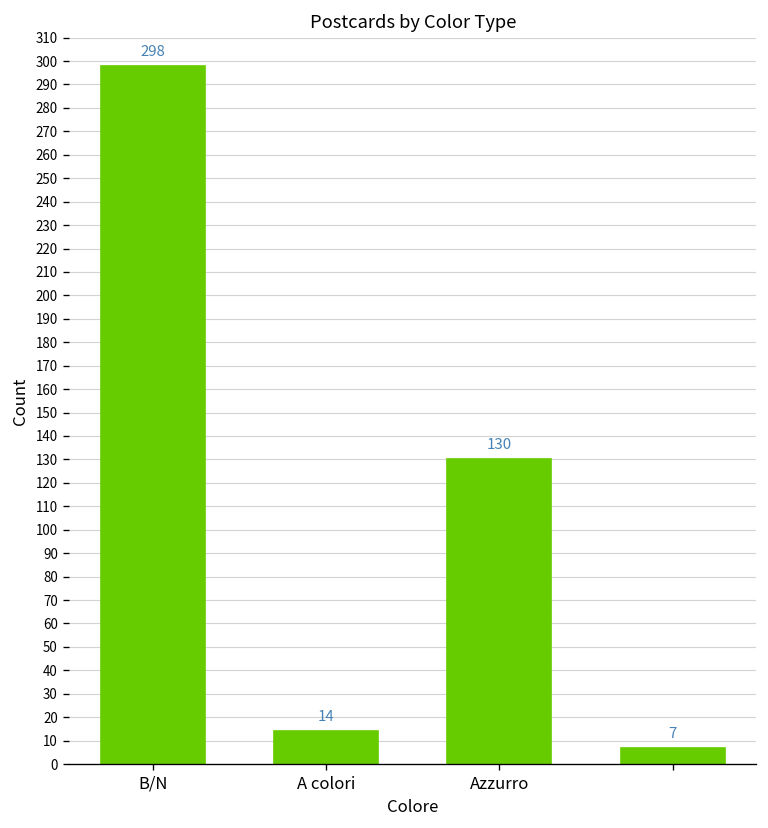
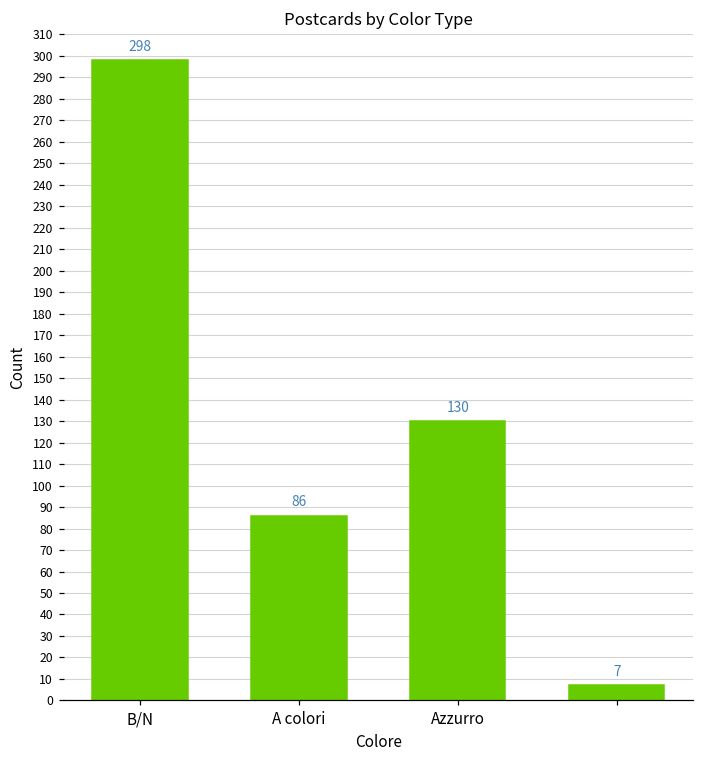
  {
    "B/N": 298,
-   "A colori": 14,
+   "A colori": 86,
    "Azzurro": 130
  }
